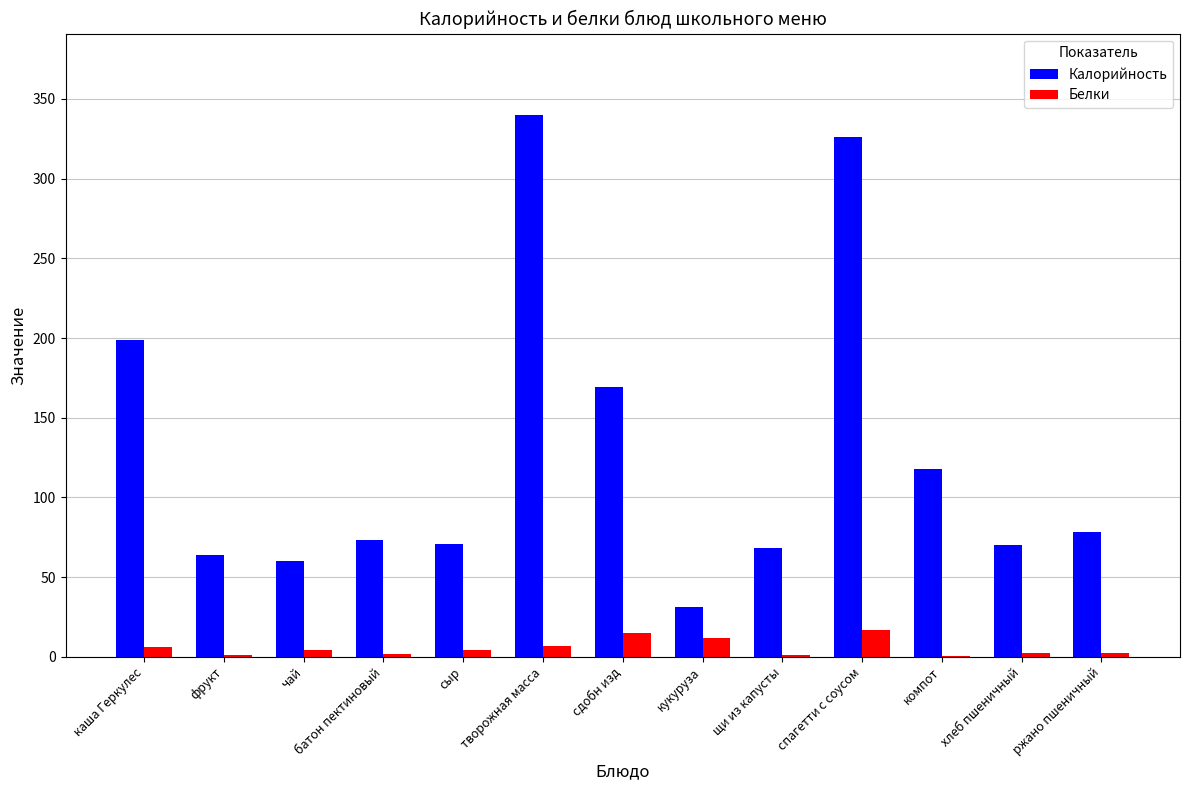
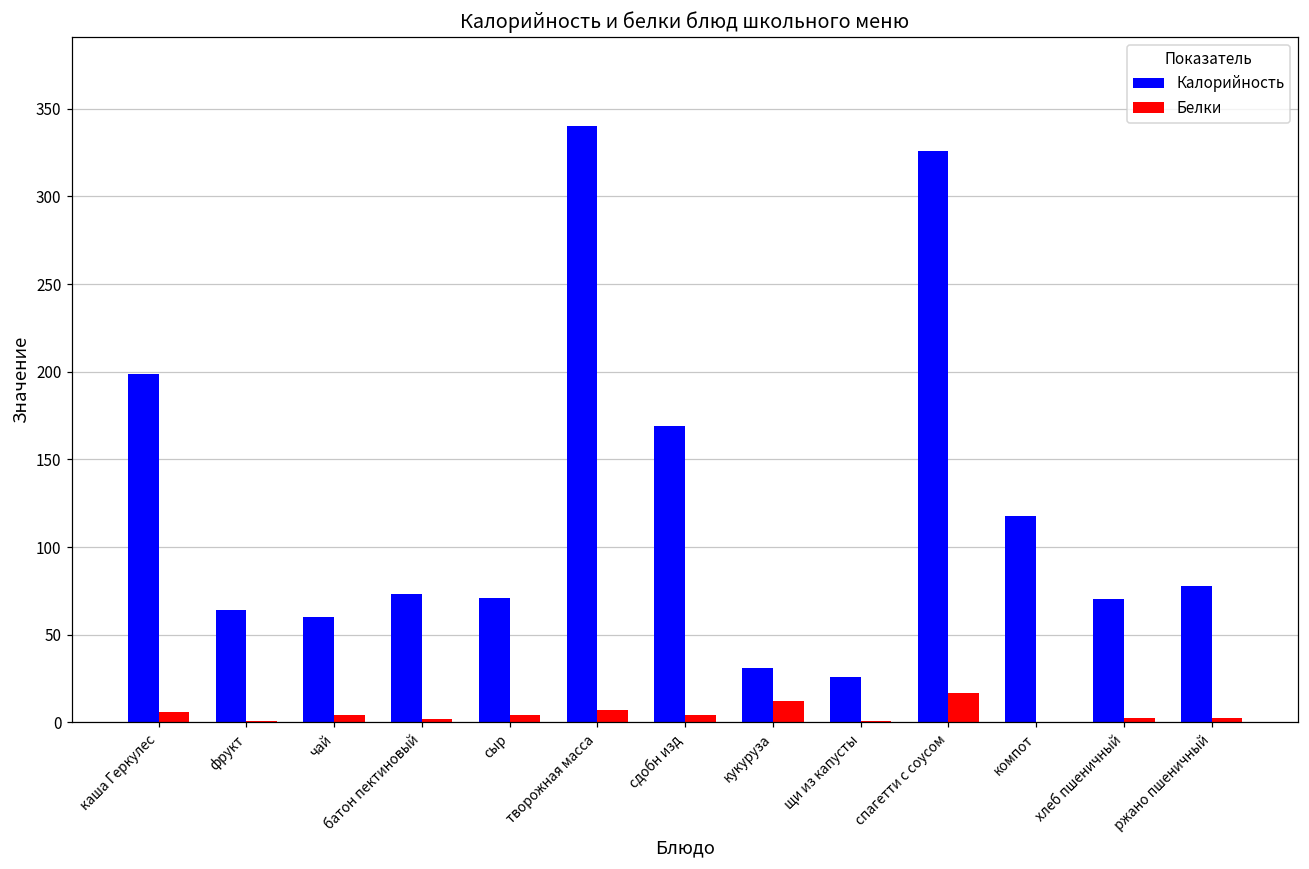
  {
    "Калорийность": {
      "каша Геркулес": 199,
      "фрукт": 64,
      "чай": 60,
      "батон пектиновый": 73,
      "сыр": 71,
      "творожная масса": 340,
      "сдобн изд": 169,
      "кукуруза": 31,
-     "щи из капусты": 68,
+     "щи из капусты": 26,
      "спагетти с соусом": 326,
      "компот": 118,
      "хлеб пшеничный": 70,
      "ржано пшеничный": 78
    },
    "Белки": {
      "каша Геркулес": 6,
      "чай": 4,
      "батон пектиновый": 2,
      "сыр": 4,
      "творожная масса": 7,
-     "сдобн изд": 15,
+     "сдобн изд": 4,
      "кукуруза": 12,
      "спагетти с соусом": 17,
      "хлеб пшеничный": 2,
      "ржано пшеничный": 3
    }
  }
